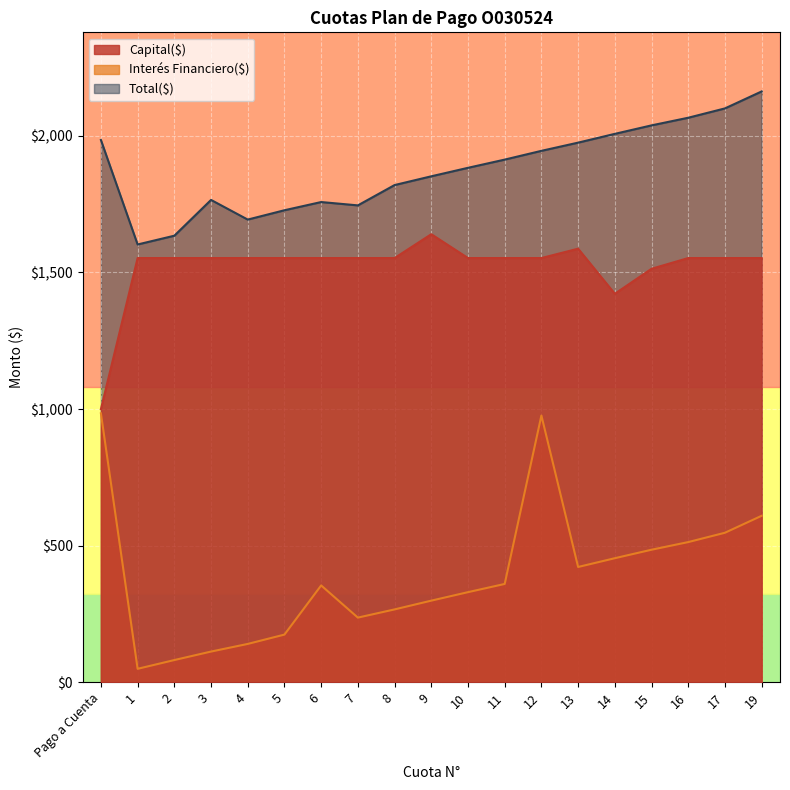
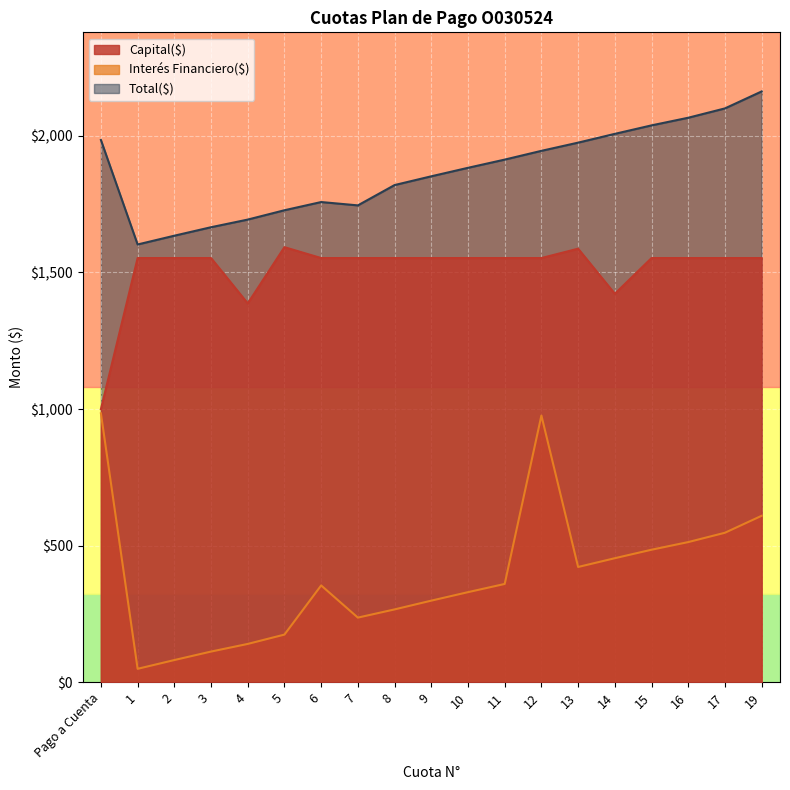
  {
    "Capital($)": {
      "Pago a Cuenta": "$1,000",
      "1": "$1,550",
      "2": "$1,550",
      "3": "$1,550",
-     "4": "$1,550",
-     "5": "$1,550",
+     "4": "$1,390",
+     "5": "$1,590",
      "6": "$1,550",
      "7": "$1,550",
      "8": "$1,550",
-     "9": "$1,640",
+     "9": "$1,550",
      "10": "$1,550",
      "11": "$1,550",
      "12": "$1,550",
      "13": "$1,590",
      "14": "$1,420",
-     "15": "$1,510",
+     "15": "$1,550",
      "16": "$1,550",
      "17": "$1,550",
      "19": "$1,550"
    },
    "Interés Financiero($)": {
      "Pago a Cuenta": "$980",
      "1": "$50",
      "2": "$80",
      "3": "$110",
      "4": "$140",
      "5": "$170",
      "6": "$350",
      "7": "$240",
      "8": "$270",
      "9": "$300",
      "10": "$330",
      "11": "$360",
      "12": "$980",
      "13": "$420",
      "14": "$450",
      "15": "$490",
      "16": "$510",
      "17": "$550",
      "19": "$610"
    },
    "Total($)": {
      "Pago a Cuenta": "$1,980",
      "1": "$1,600",
      "2": "$1,630",
-     "3": "$1,770",
+     "3": "$1,670",
      "4": "$1,690",
      "5": "$1,730",
      "6": "$1,760",
      "7": "$1,750",
      "8": "$1,820",
      "9": "$1,850",
      "10": "$1,880",
      "11": "$1,910",
      "12": "$1,940",
      "13": "$1,970",
      "14": "$2,010",
      "15": "$2,040",
      "16": "$2,070",
      "17": "$2,100",
      "19": "$2,160"
    }
  }
